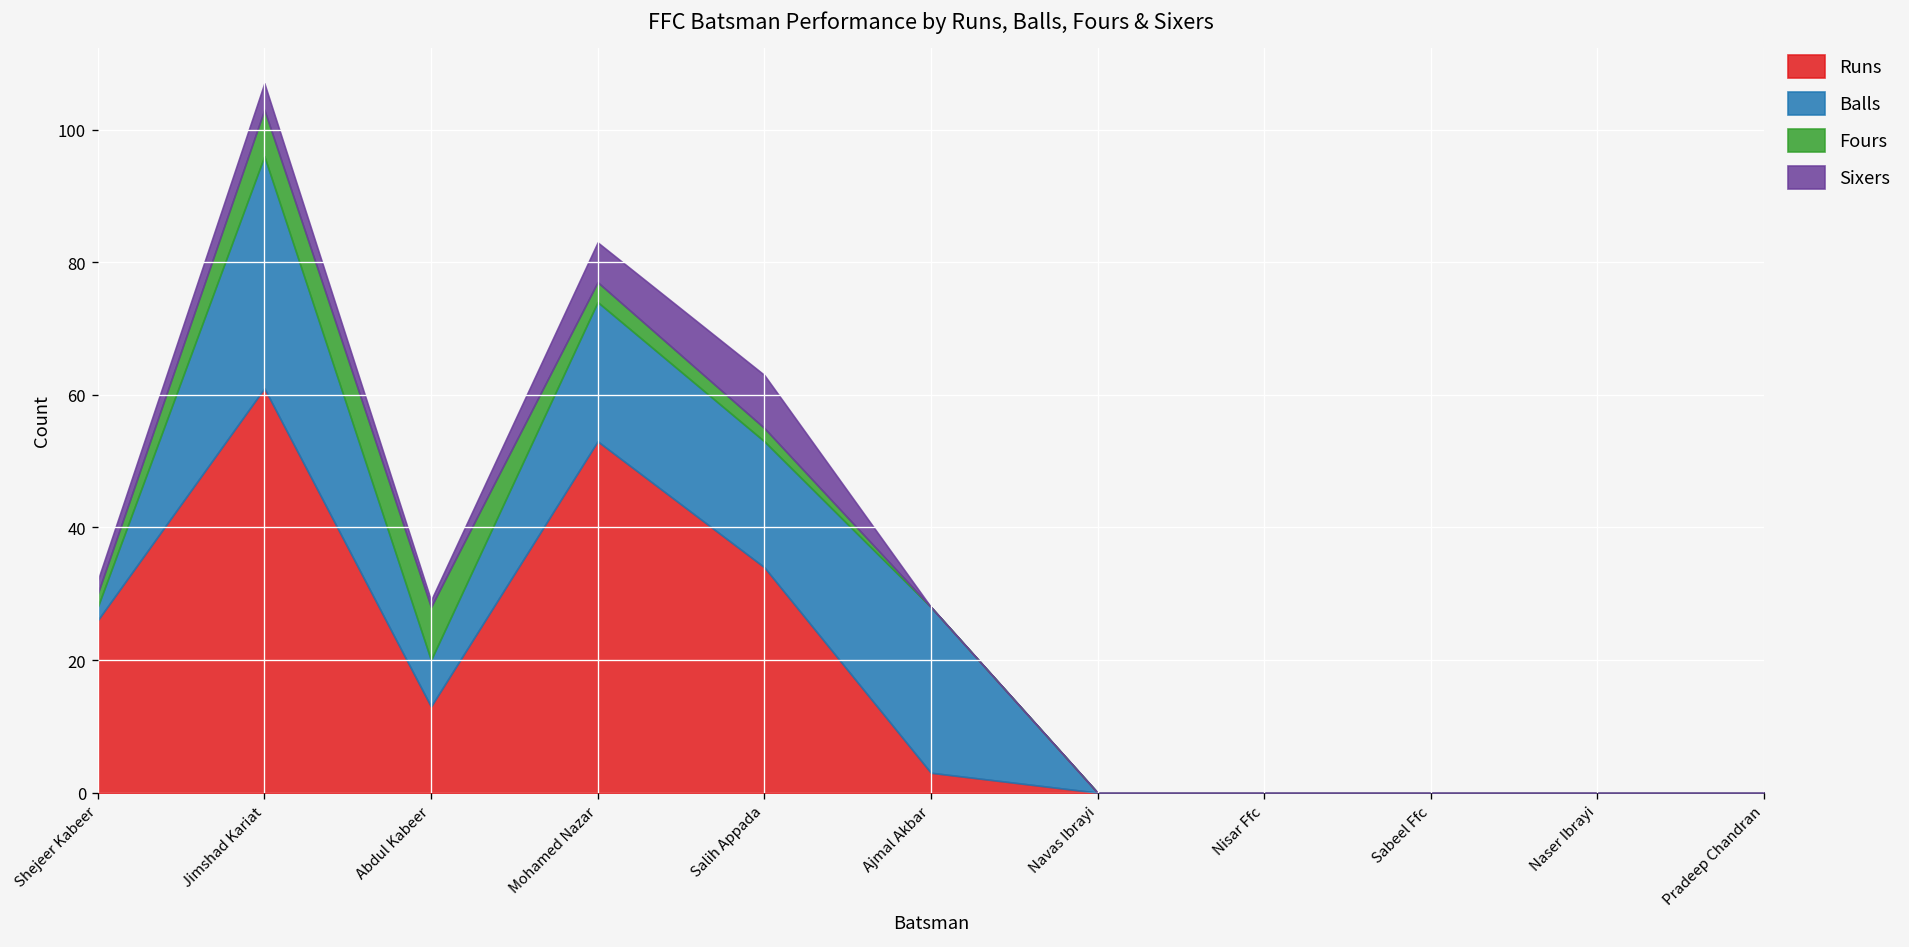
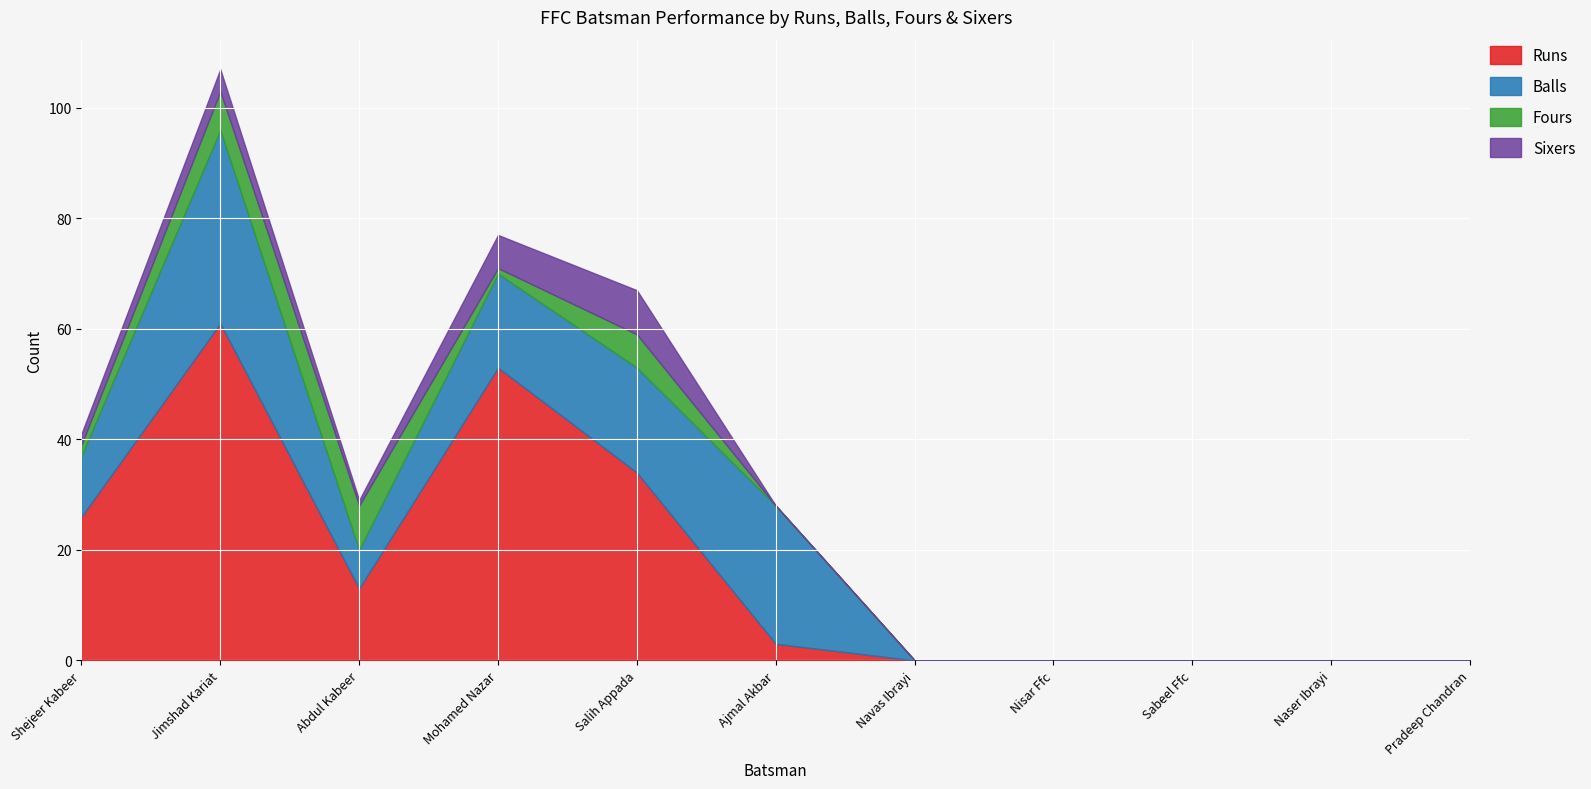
  {
    "Runs": {
      "Shejeer Kabeer": 26,
      "Jimshad Kariat": 61,
      "Abdul Kabeer": 13,
      "Mohamed Nazar": 53,
      "Salih Appada": 34,
      "Ajmal Akbar": 3
    },
    "Balls": {
-     "Shejeer Kabeer": 2,
+     "Shejeer Kabeer": 11,
      "Jimshad Kariat": 35,
      "Abdul Kabeer": 7,
-     "Mohamed Nazar": 21,
+     "Mohamed Nazar": 17,
      "Salih Appada": 19
    },
    "Fours": {
      "Shejeer Kabeer": 2,
      "Jimshad Kariat": 7,
      "Abdul Kabeer": 8,
-     "Mohamed Nazar": 3,
-     "Salih Appada": 2
+     "Mohamed Nazar": 1,
+     "Salih Appada": 6
    },
    "Sixers": {
      "Shejeer Kabeer": 2,
      "Jimshad Kariat": 4,
      "Abdul Kabeer": 1,
      "Mohamed Nazar": 6,
      "Salih Appada": 8
    }
  }
